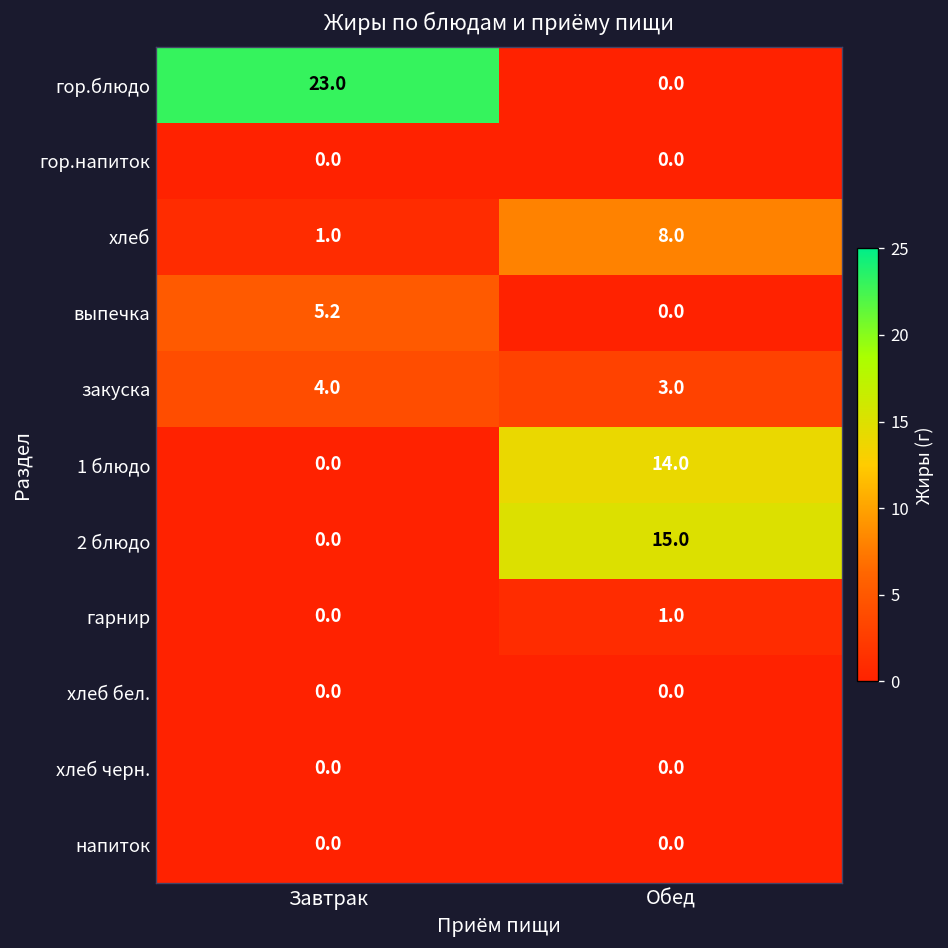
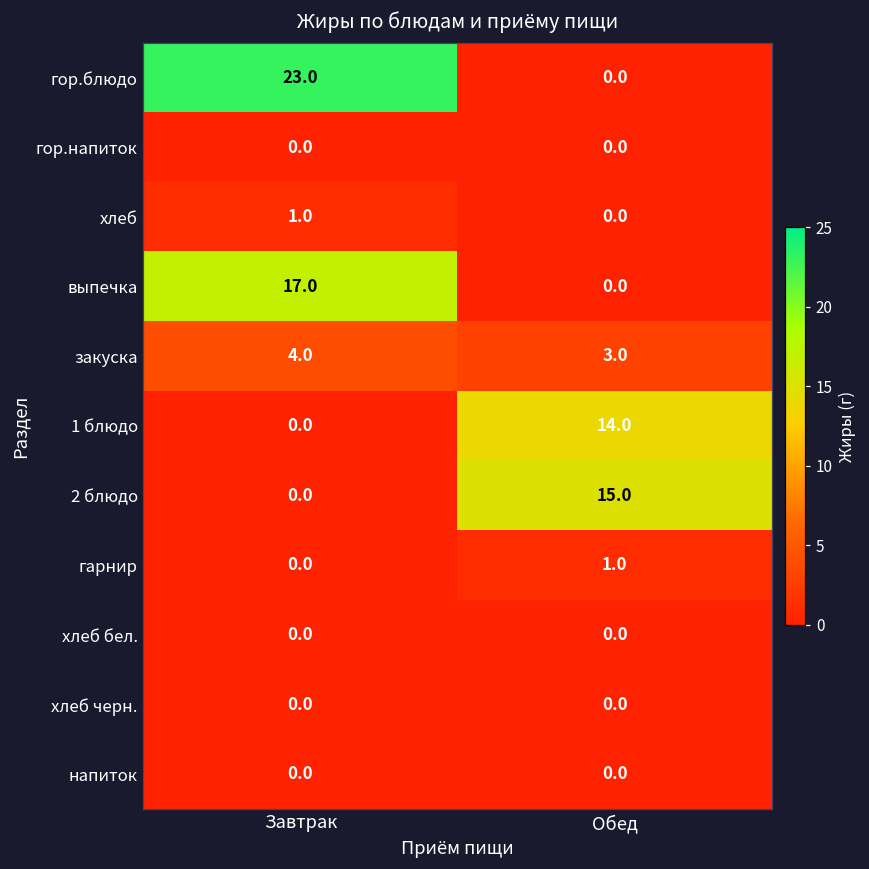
  {
    "гор.блюдо": {
      "Завтрак": 23.0,
      "Обед": 0.0
    },
    "гор.напиток": {
      "Завтрак": 0.0,
      "Обед": 0.0
    },
    "хлеб": {
      "Завтрак": 1.0,
-     "Обед": 8.0
+     "Обед": 0.0
    },
    "выпечка": {
-     "Завтрак": 5.2,
+     "Завтрак": 17.0,
      "Обед": 0.0
    },
    "закуска": {
      "Завтрак": 4.0,
      "Обед": 3.0
    },
    "1 блюдо": {
      "Завтрак": 0.0,
      "Обед": 14.0
    },
    "2 блюдо": {
      "Завтрак": 0.0,
      "Обед": 15.0
    },
    "гарнир": {
      "Завтрак": 0.0,
      "Обед": 1.0
    },
    "хлеб бел.": {
      "Завтрак": 0.0,
      "Обед": 0.0
    },
    "хлеб черн.": {
      "Завтрак": 0.0,
      "Обед": 0.0
    },
    "напиток": {
      "Завтрак": 0.0,
      "Обед": 0.0
    }
  }
